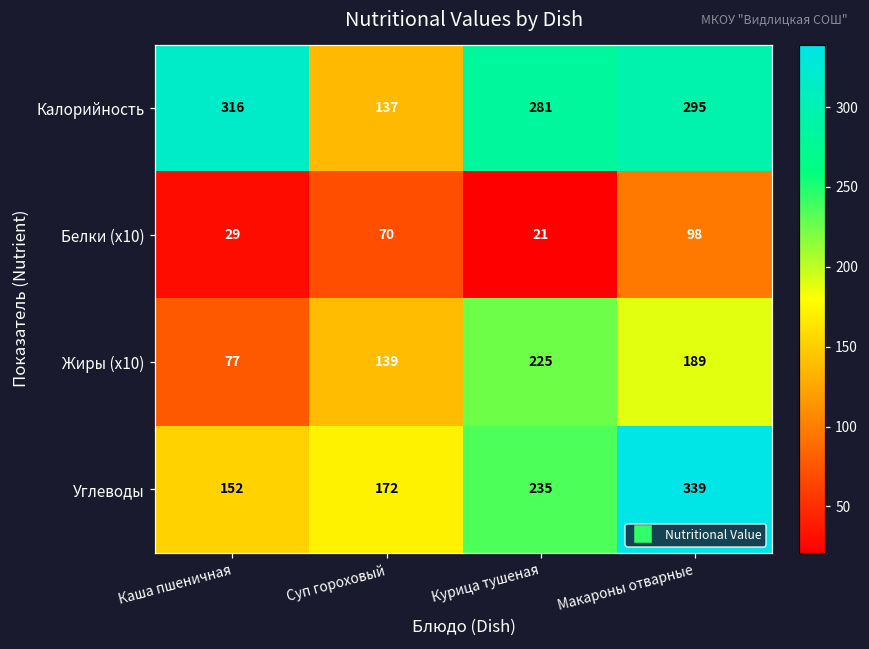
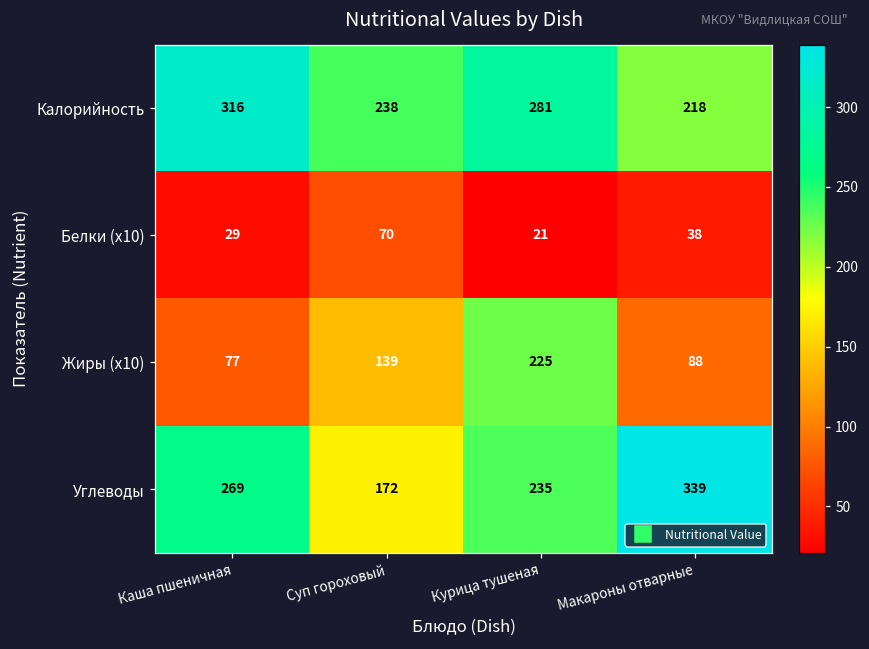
  {
    "Калорийность": {
      "Каша пшеничная": 316,
-     "Суп гороховый": 137,
+     "Суп гороховый": 238,
      "Курица тушеная": 281,
-     "Макароны отварные": 295
+     "Макароны отварные": 218
    },
    "Белки (x10)": {
      "Каша пшеничная": 29,
      "Суп гороховый": 70,
      "Курица тушеная": 21,
-     "Макароны отварные": 98
+     "Макароны отварные": 38
    },
    "Жиры (x10)": {
      "Каша пшеничная": 77,
      "Суп гороховый": 139,
      "Курица тушеная": 225,
-     "Макароны отварные": 189
+     "Макароны отварные": 88
    },
    "Углеводы": {
-     "Каша пшеничная": 152,
+     "Каша пшеничная": 269,
      "Суп гороховый": 172,
      "Курица тушеная": 235,
      "Макароны отварные": 339
    }
  }
